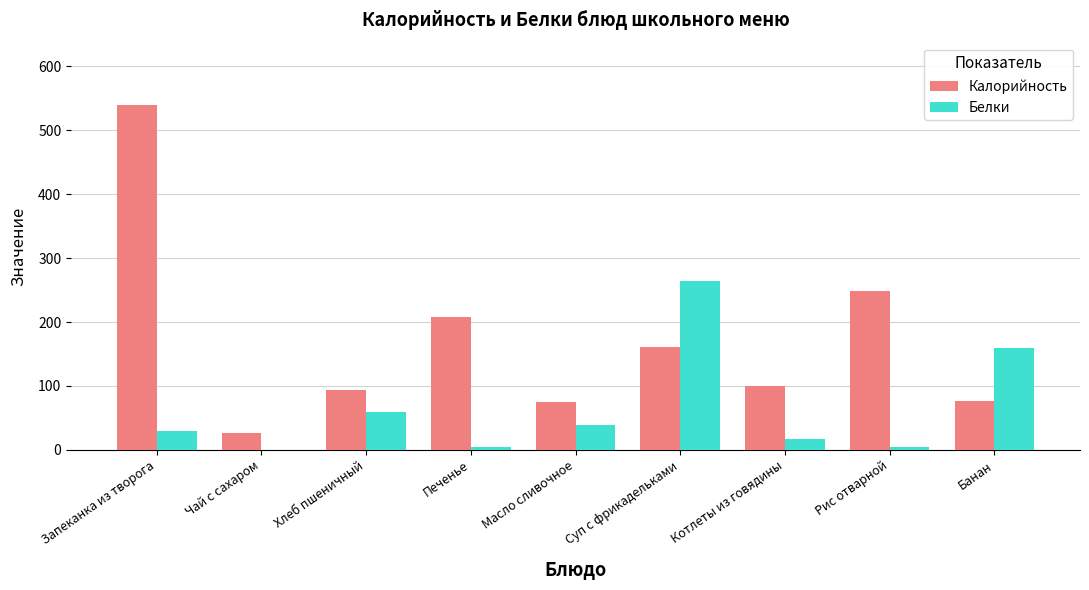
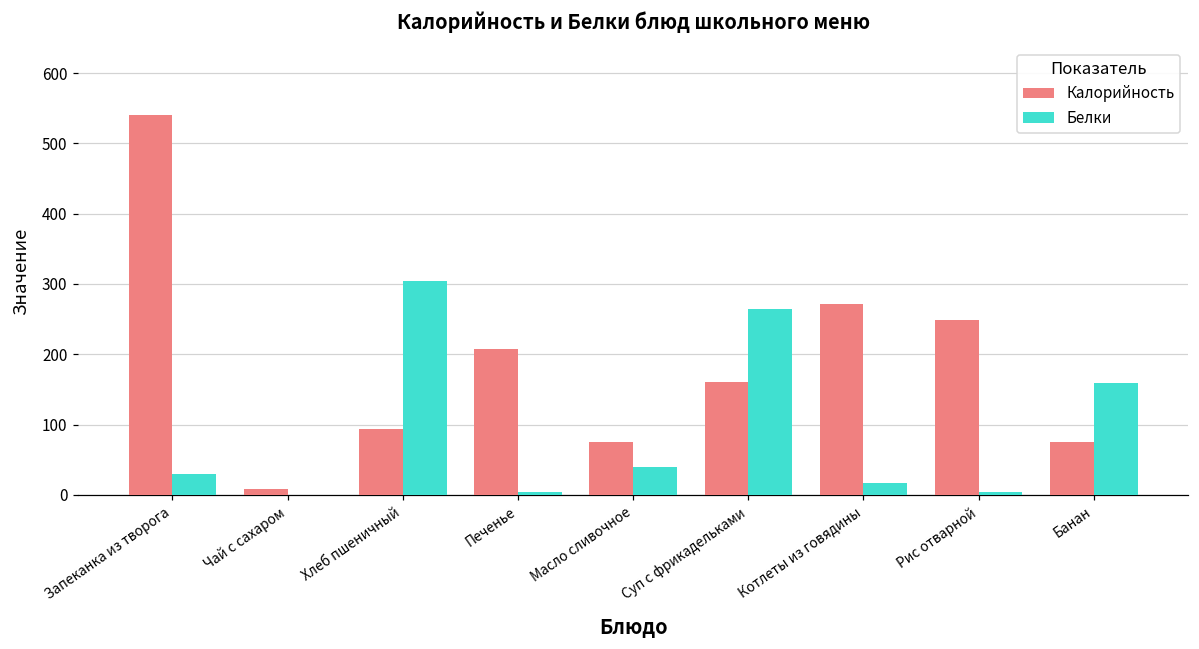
  {
    "Калорийность": {
      "Запеканка из творога": 540,
-     "Чай с сахаром": 30,
+     "Чай с сахаром": 10,
      "Хлеб пшеничный": 90,
      "Печенье": 210,
      "Масло сливочное": 70,
      "Суп с фрикадельками": 160,
-     "Котлеты из говядины": 100,
+     "Котлеты из говядины": 270,
      "Рис отварной": 250,
      "Банан": 80
    },
    "Белки": {
      "Запеканка из творога": 30,
-     "Хлеб пшеничный": 60,
+     "Хлеб пшеничный": 300,
      "Масло сливочное": 40,
      "Суп с фрикадельками": 260,
      "Котлеты из говядины": 20,
      "Банан": 160
    }
  }
